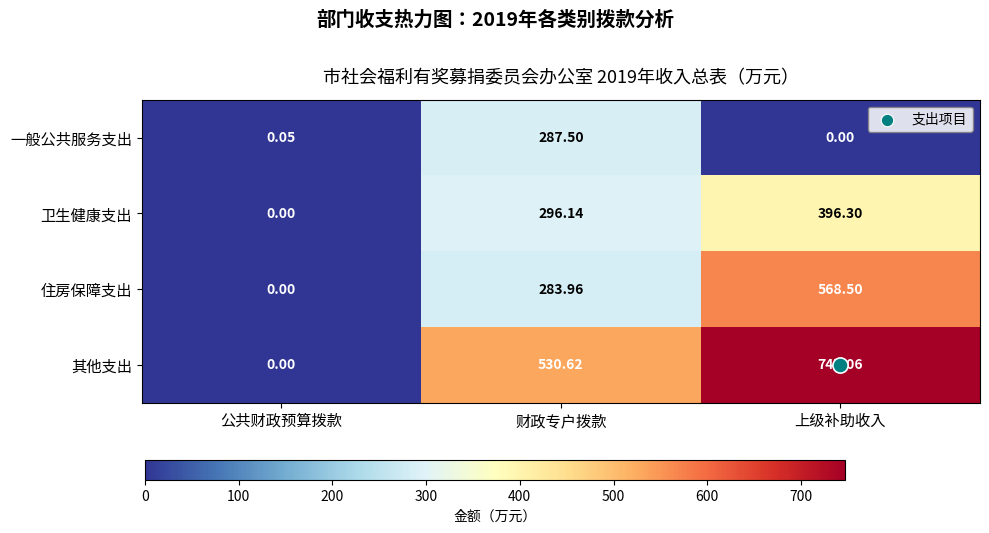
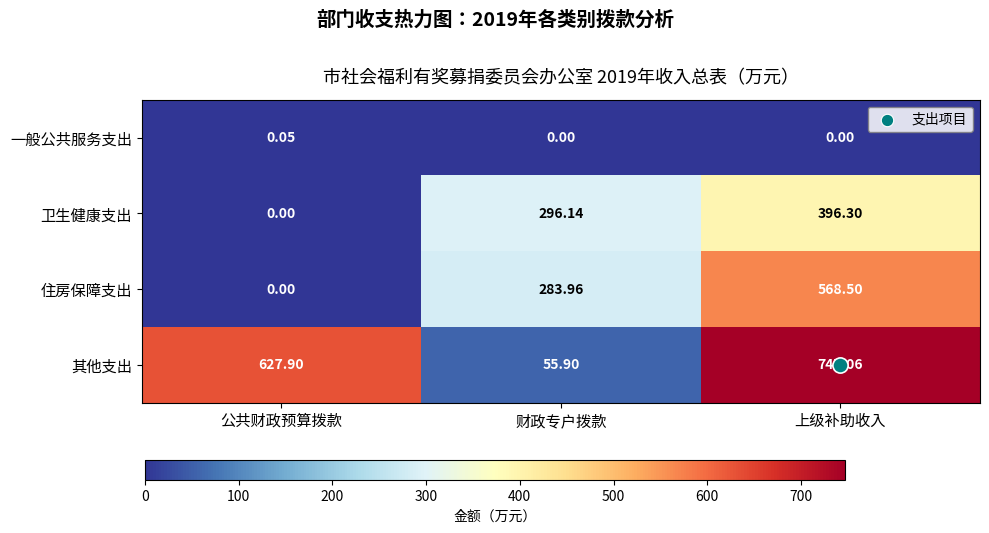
  {
    "一般公共服务支出": {
      "公共财政预算拨款": 0.05,
-     "财政专户拨款": 287.50,
+     "财政专户拨款": 0.00,
      "上级补助收入": 0.00
    },
    "卫生健康支出": {
      "公共财政预算拨款": 0.00,
      "财政专户拨款": 296.14,
      "上级补助收入": 396.30
    },
    "住房保障支出": {
      "公共财政预算拨款": 0.00,
      "财政专户拨款": 283.96,
      "上级补助收入": 568.50
    },
    "其他支出": {
-     "公共财政预算拨款": 0.00,
-     "财政专户拨款": 530.62
+     "公共财政预算拨款": 627.90,
+     "财政专户拨款": 55.90
    }
  }
